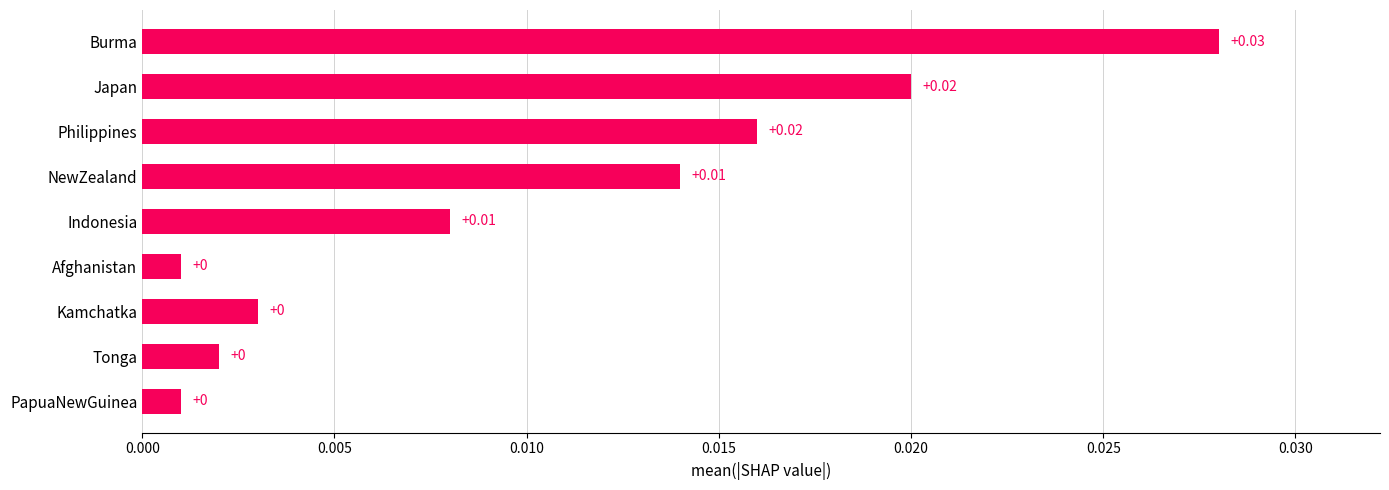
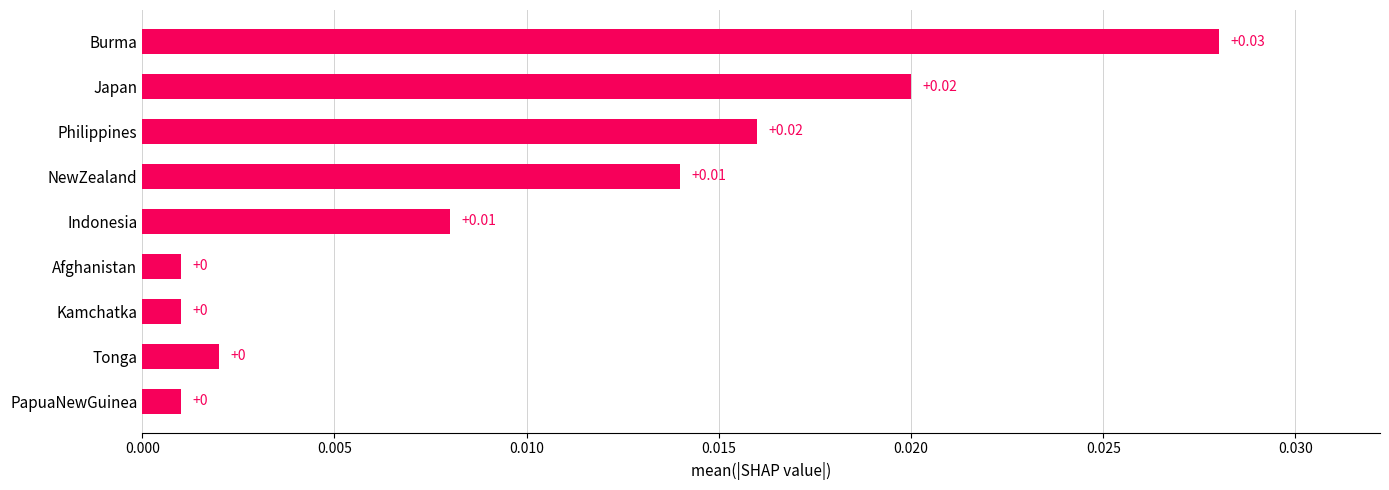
  {
-   "Kamchatka": 0.003
+   "Kamchatka": 0.001
  }
